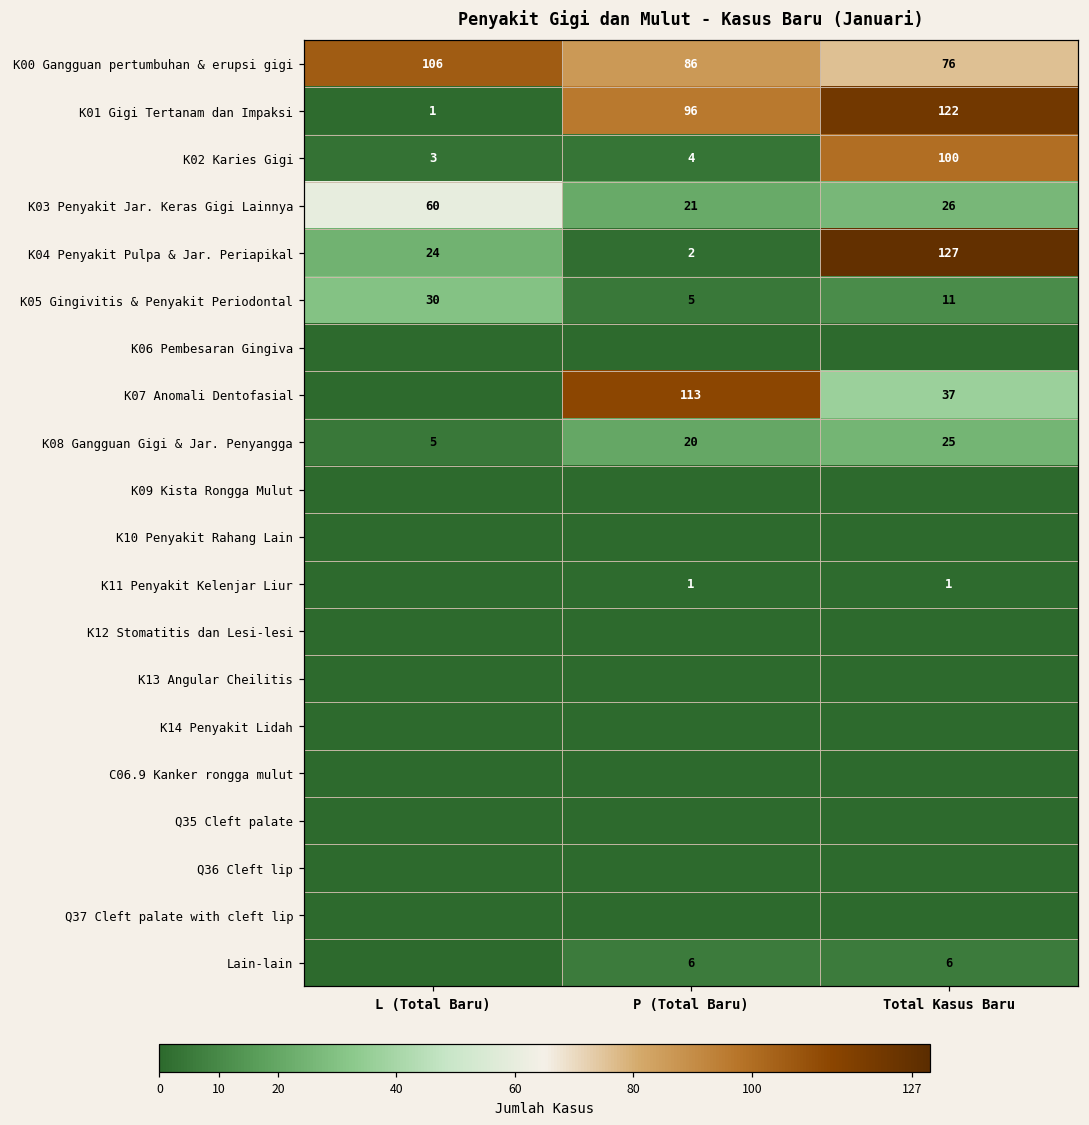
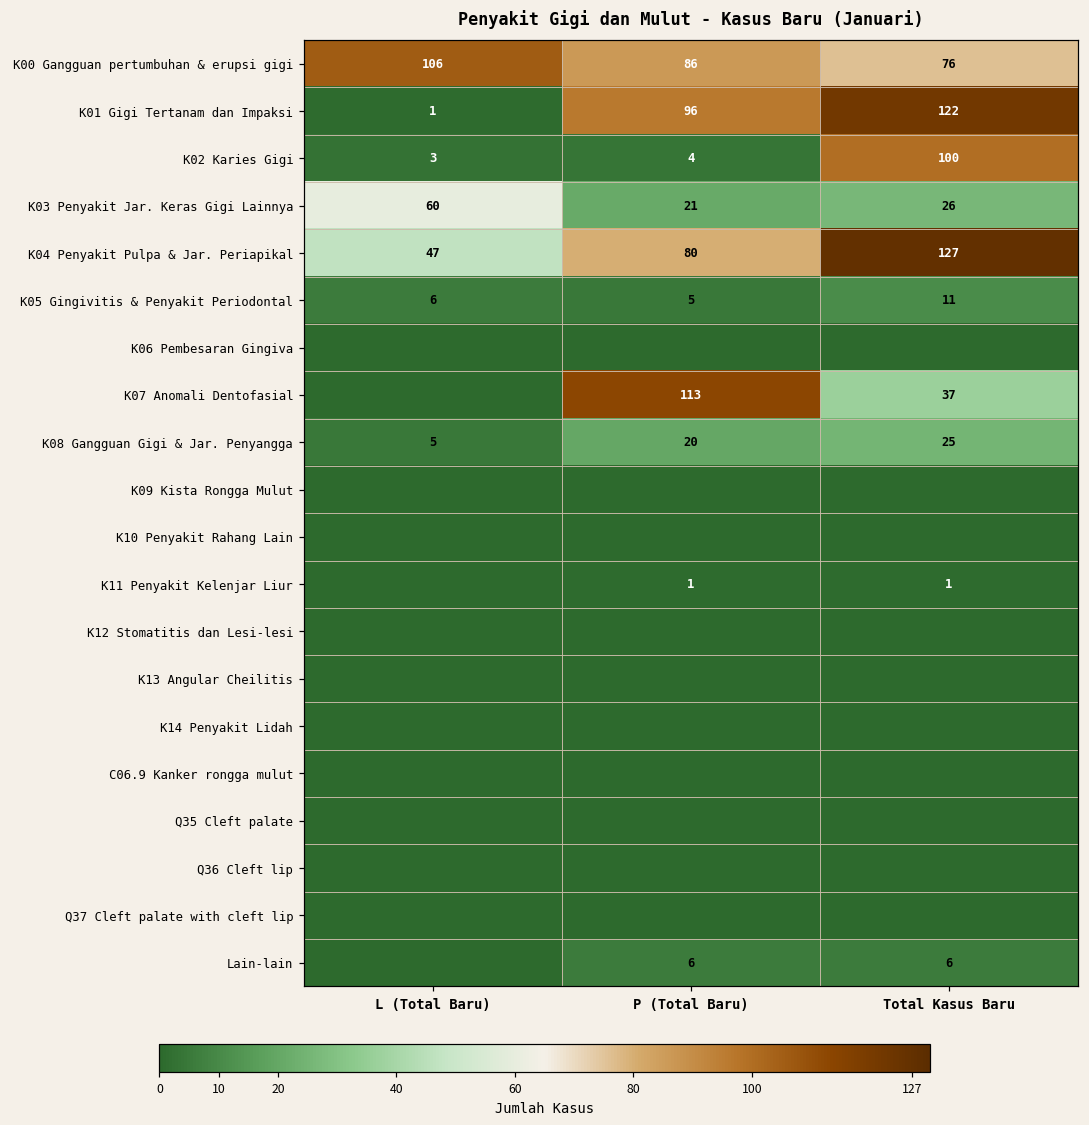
  {
    "K00 Gangguan pertumbuhan & erupsi gigi": {
      "L (Total Baru)": 106,
      "P (Total Baru)": 86,
      "Total Kasus Baru": 76
    },
    "K01 Gigi Tertanam dan Impaksi": {
      "L (Total Baru)": 1,
      "P (Total Baru)": 96,
      "Total Kasus Baru": 122
    },
    "K02 Karies Gigi": {
      "L (Total Baru)": 3,
      "P (Total Baru)": 4,
      "Total Kasus Baru": 100
    },
    "K03 Penyakit Jar. Keras Gigi Lainnya": {
      "L (Total Baru)": 60,
      "P (Total Baru)": 21,
      "Total Kasus Baru": 26
    },
    "K04 Penyakit Pulpa & Jar. Periapikal": {
-     "L (Total Baru)": 24,
-     "P (Total Baru)": 2,
+     "L (Total Baru)": 47,
+     "P (Total Baru)": 80,
      "Total Kasus Baru": 127
    },
    "K05 Gingivitis & Penyakit Periodontal": {
-     "L (Total Baru)": 30,
+     "L (Total Baru)": 6,
      "P (Total Baru)": 5,
      "Total Kasus Baru": 11
    },
    "K07 Anomali Dentofasial": {
      "P (Total Baru)": 113,
      "Total Kasus Baru": 37
    },
    "K08 Gangguan Gigi & Jar. Penyangga": {
      "L (Total Baru)": 5,
      "P (Total Baru)": 20,
      "Total Kasus Baru": 25
    },
    "K11 Penyakit Kelenjar Liur": {
      "P (Total Baru)": 1,
      "Total Kasus Baru": 1
    },
    "Lain-lain": {
      "P (Total Baru)": 6,
      "Total Kasus Baru": 6
    }
  }
